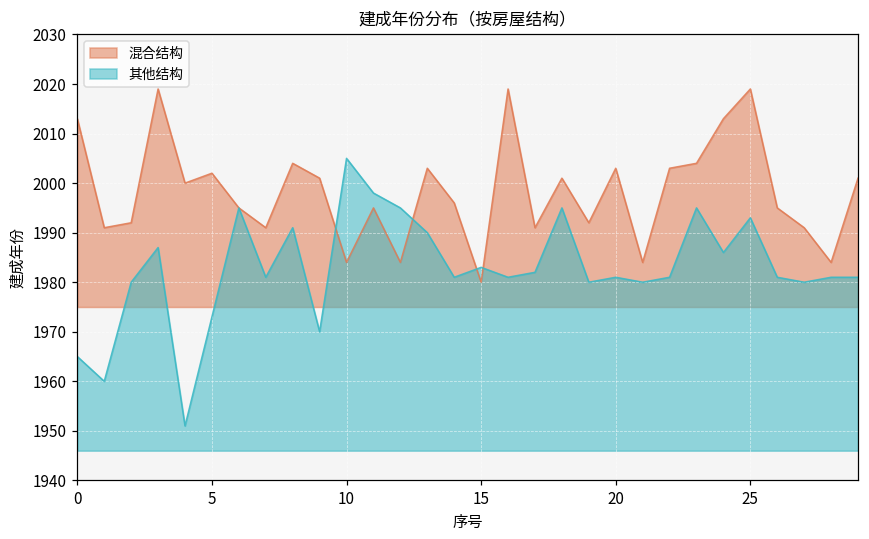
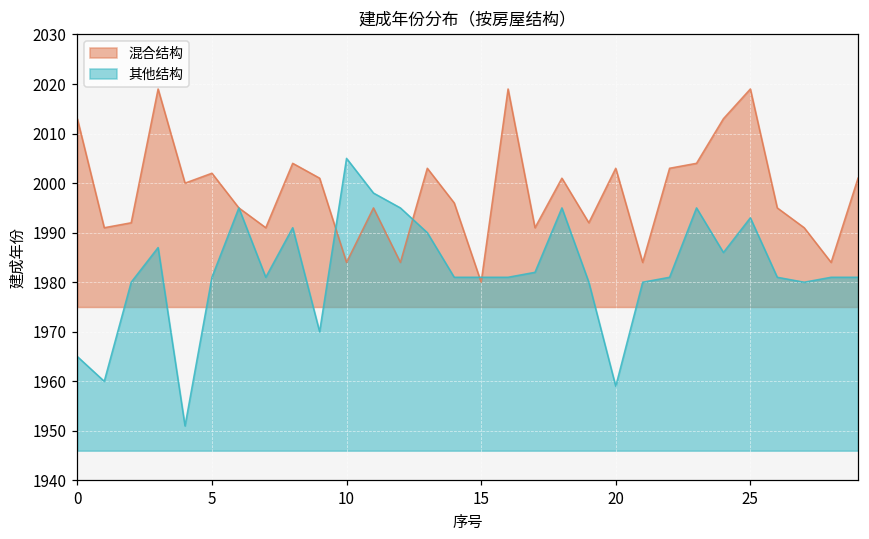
  {
    "混合结构": {
      "0": 2013,
      "5": 2002,
      "10": 1984,
      "15": 1980,
      "20": 2003,
      "25": 2019
    },
    "其他结构": {
      "0": 1965,
-     "5": 1973,
+     "5": 1981,
      "10": 2005,
-     "15": 1983,
-     "20": 1981,
+     "15": 1981,
+     "20": 1959,
      "25": 1993
    }
  }
